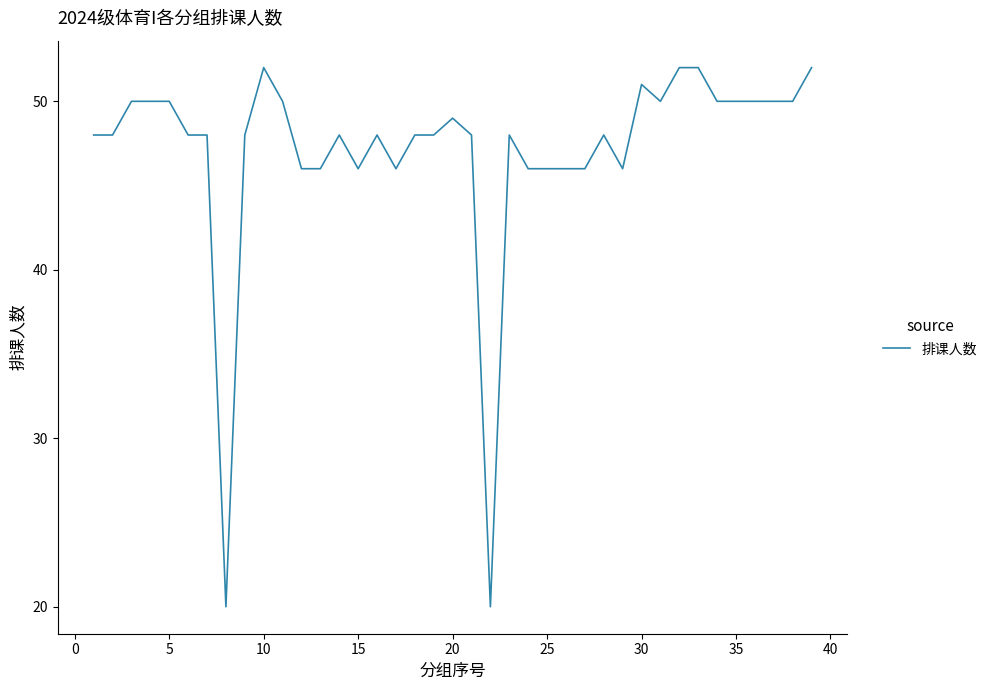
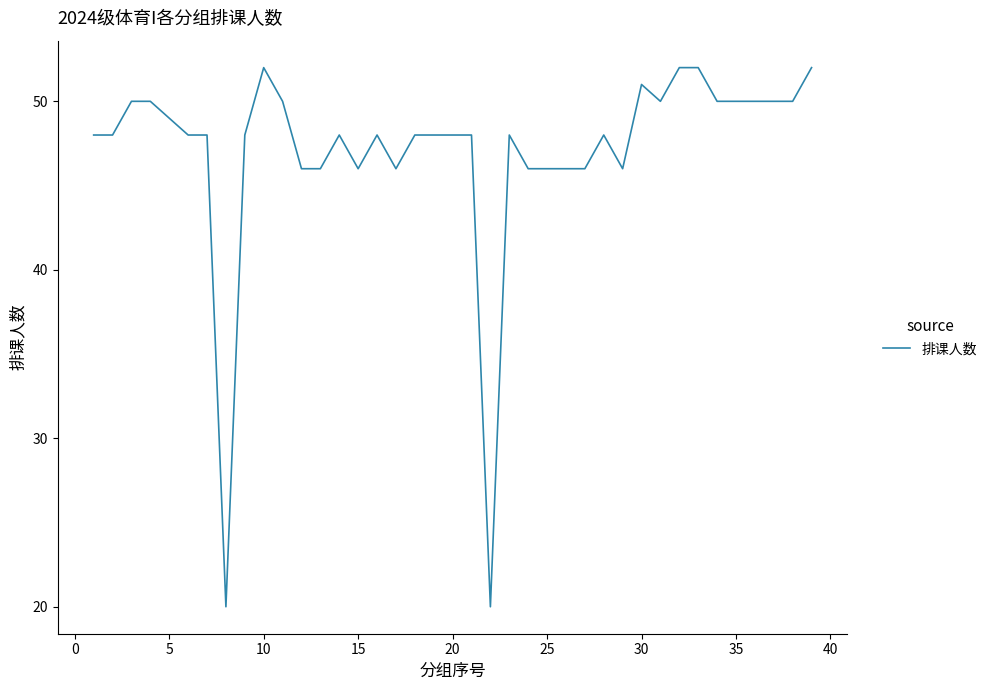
  {
-   "5": 50,
+   "5": 49,
    "10": 52,
    "15": 46,
-   "20": 49,
+   "20": 48,
    "25": 46,
    "30": 51,
    "35": 50
  }
